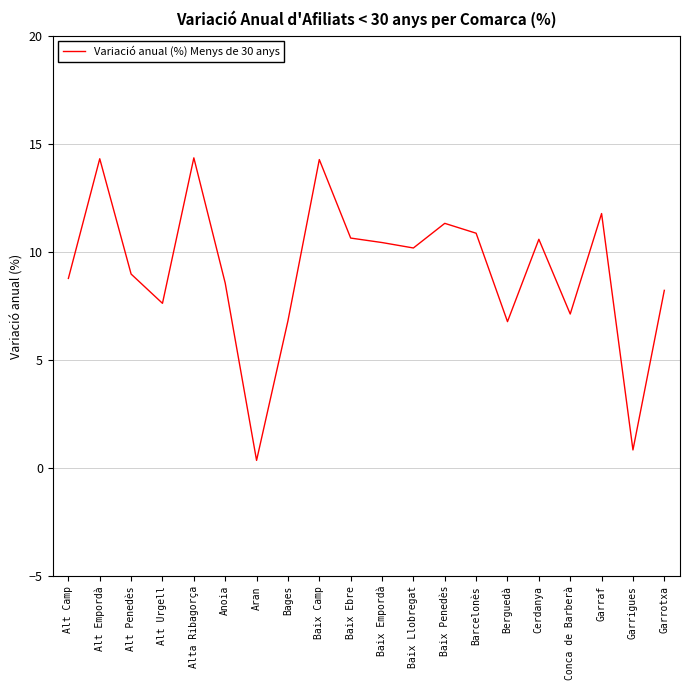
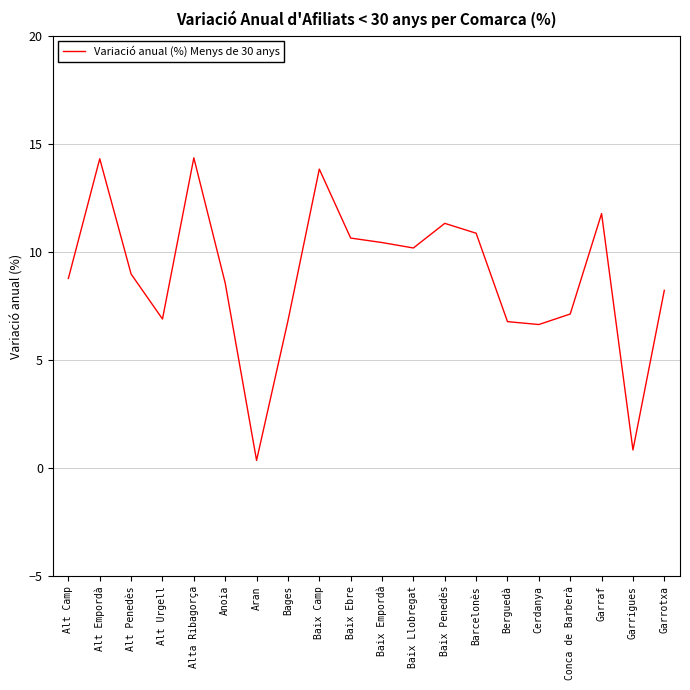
  {
    "Alt Camp": 8.8,
    "Alt Empordà": 14.3,
    "Alt Penedès": 9.0,
-   "Alt Urgell": 7.6,
+   "Alt Urgell": 6.9,
    "Alta Ribagorça": 14.3,
    "Anoia": 8.6,
    "Aran": 0.4,
    "Bages": 6.8,
-   "Baix Camp": 14.3,
+   "Baix Camp": 13.8,
    "Baix Ebre": 10.6,
    "Baix Empordà": 10.4,
    "Baix Llobregat": 10.2,
    "Baix Penedès": 11.3,
    "Barcelonès": 10.9,
    "Berguedà": 6.8,
-   "Cerdanya": 10.6,
+   "Cerdanya": 6.6,
    "Conca de Barberà": 7.1,
    "Garraf": 11.8,
    "Garrigues": 0.8,
    "Garrotxa": 8.2
  }
